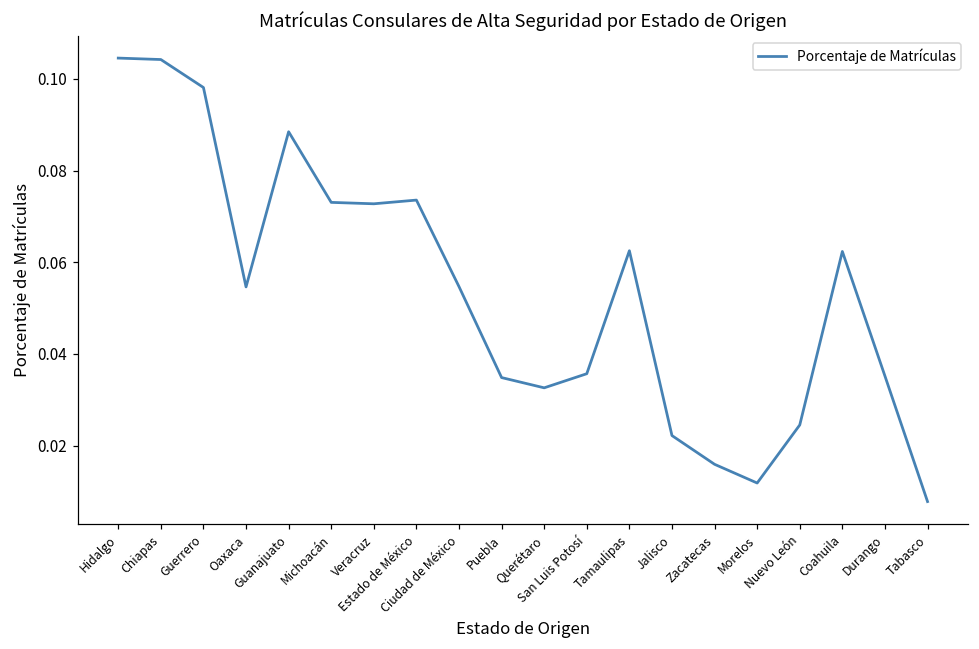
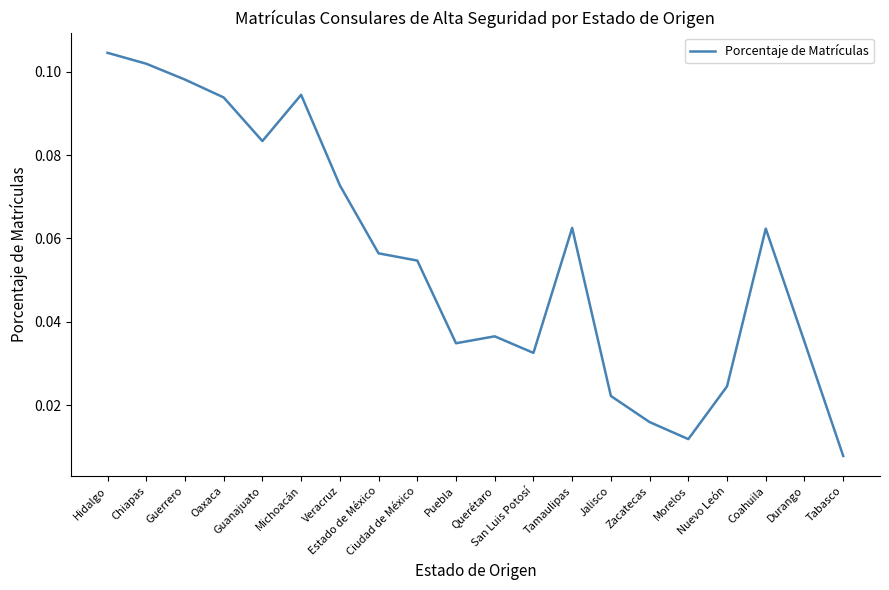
  {
    "Hidalgo": 0.105,
-   "Chiapas": 0.104,
+   "Chiapas": 0.102,
    "Guerrero": 0.098,
-   "Oaxaca": 0.055,
-   "Guanajuato": 0.088,
-   "Michoacán": 0.073,
+   "Oaxaca": 0.094,
+   "Guanajuato": 0.083,
+   "Michoacán": 0.094,
    "Veracruz": 0.073,
-   "Estado de México": 0.074,
+   "Estado de México": 0.056,
    "Ciudad de México": 0.055,
    "Puebla": 0.035,
-   "Querétaro": 0.033,
-   "San Luis Potosí": 0.036,
+   "Querétaro": 0.036,
+   "San Luis Potosí": 0.033,
    "Tamaulipas": 0.062,
    "Jalisco": 0.022,
    "Zacatecas": 0.016,
    "Morelos": 0.012,
    "Nuevo León": 0.024,
    "Coahuila": 0.062,
    "Durango": 0.035,
    "Tabasco": 0.008
  }
